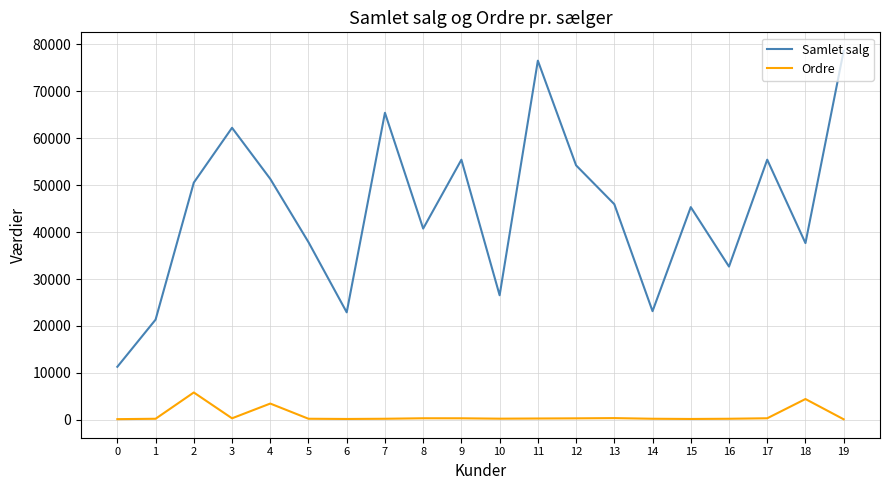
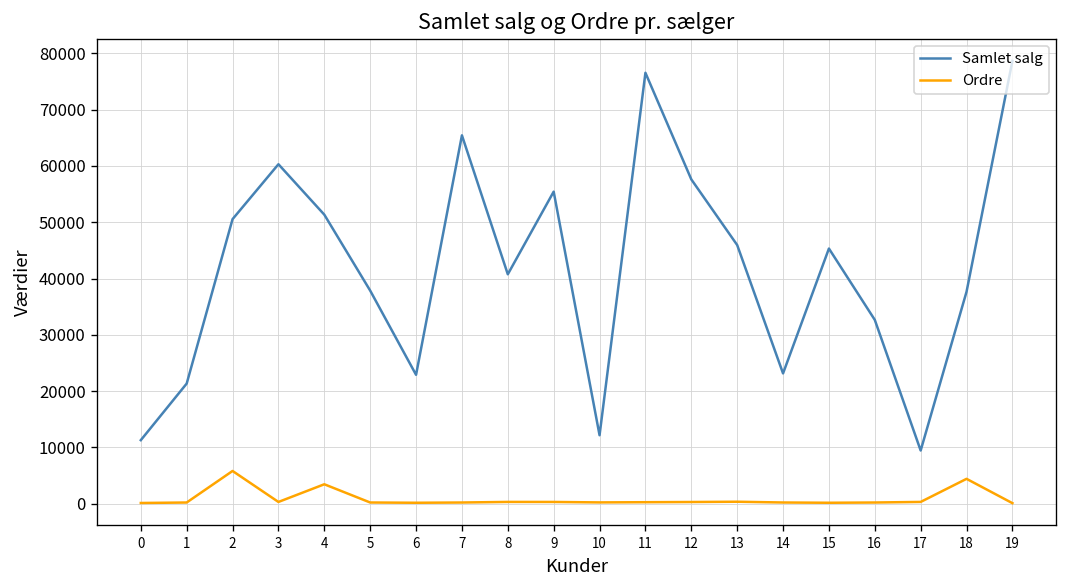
  {
    "Samlet salg": {
      "0": 11000,
      "1": 21000,
      "2": 51000,
-     "3": 62000,
+     "3": 60000,
      "4": 51000,
      "5": 38000,
      "6": 23000,
      "7": 65000,
      "8": 41000,
      "9": 55000,
-     "10": 27000,
+     "10": 12000,
      "11": 77000,
-     "12": 54000,
+     "12": 58000,
      "13": 46000,
      "14": 23000,
      "15": 45000,
      "16": 33000,
-     "17": 55000,
+     "17": 9000,
      "18": 38000
    },
    "Ordre": {
      "0": 0,
      "1": 0,
      "2": 6000,
      "3": 0,
      "4": 3000,
      "5": 0,
      "6": 0,
      "7": 0,
      "8": 0,
      "9": 0,
      "10": 0,
      "11": 0,
      "12": 0,
      "13": 0,
      "14": 0,
      "15": 0,
      "16": 0,
      "17": 0,
      "18": 4000,
      "19": 0
    }
  }
